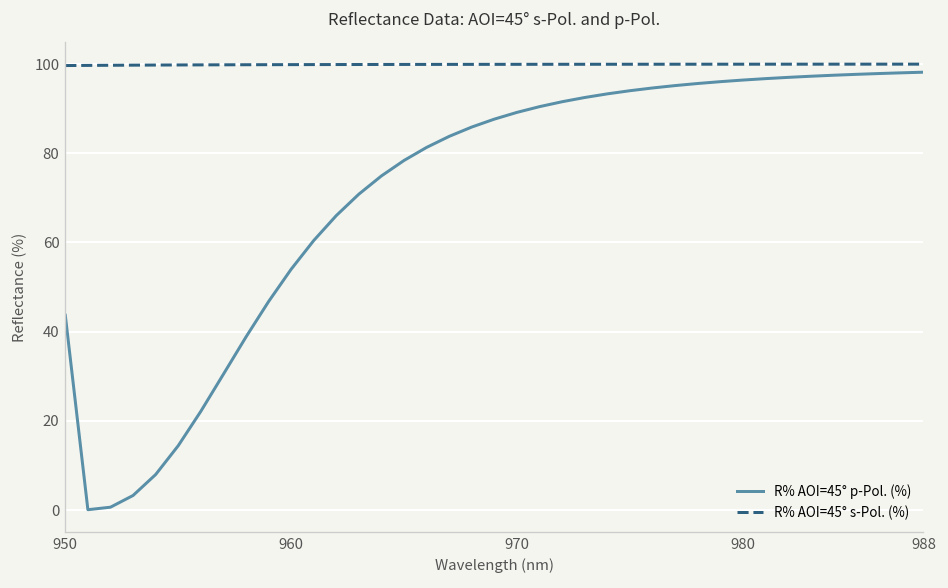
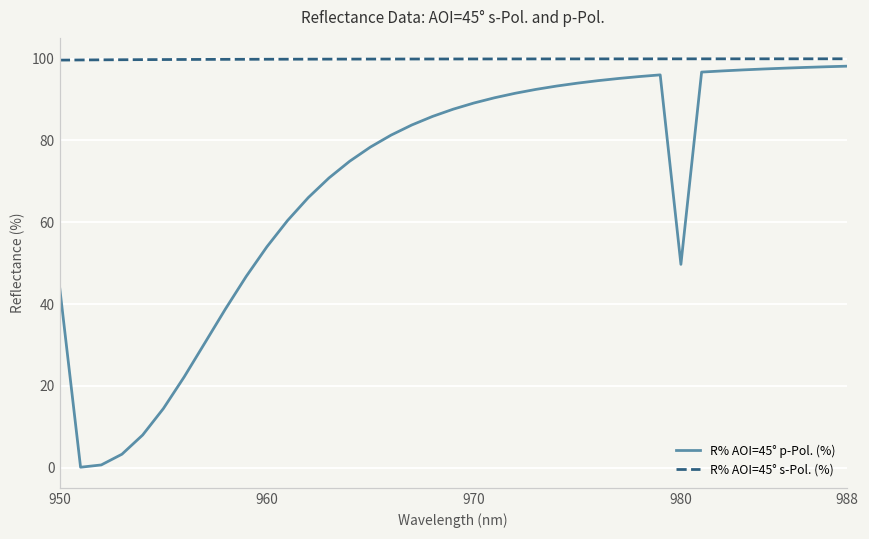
  {
    "R% AOI=45° p-Pol. (%)": {
      "950": 44,
      "960": 54,
      "970": 89,
-     "980": 96,
+     "980": 50,
      "988": 98
    },
    "R% AOI=45° s-Pol. (%)": {
      "950": 100,
      "960": 100,
      "970": 100,
      "980": 100,
      "988": 100
    }
  }
